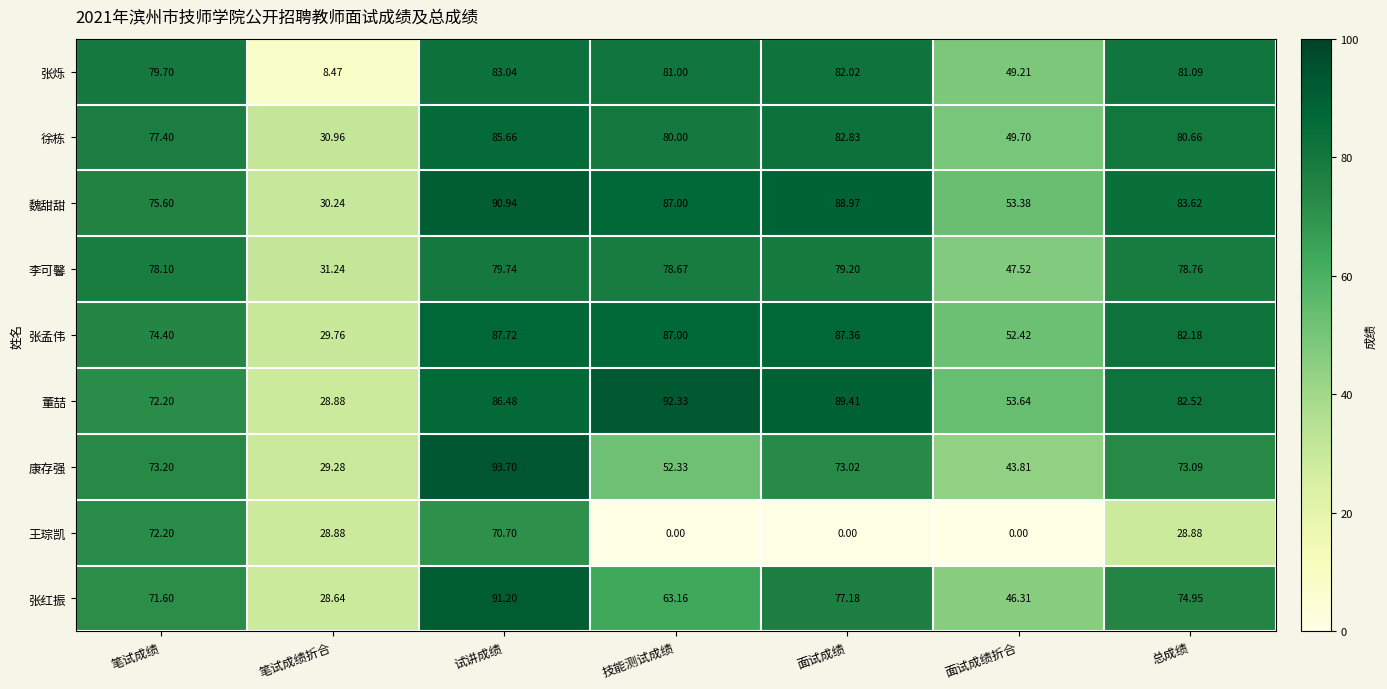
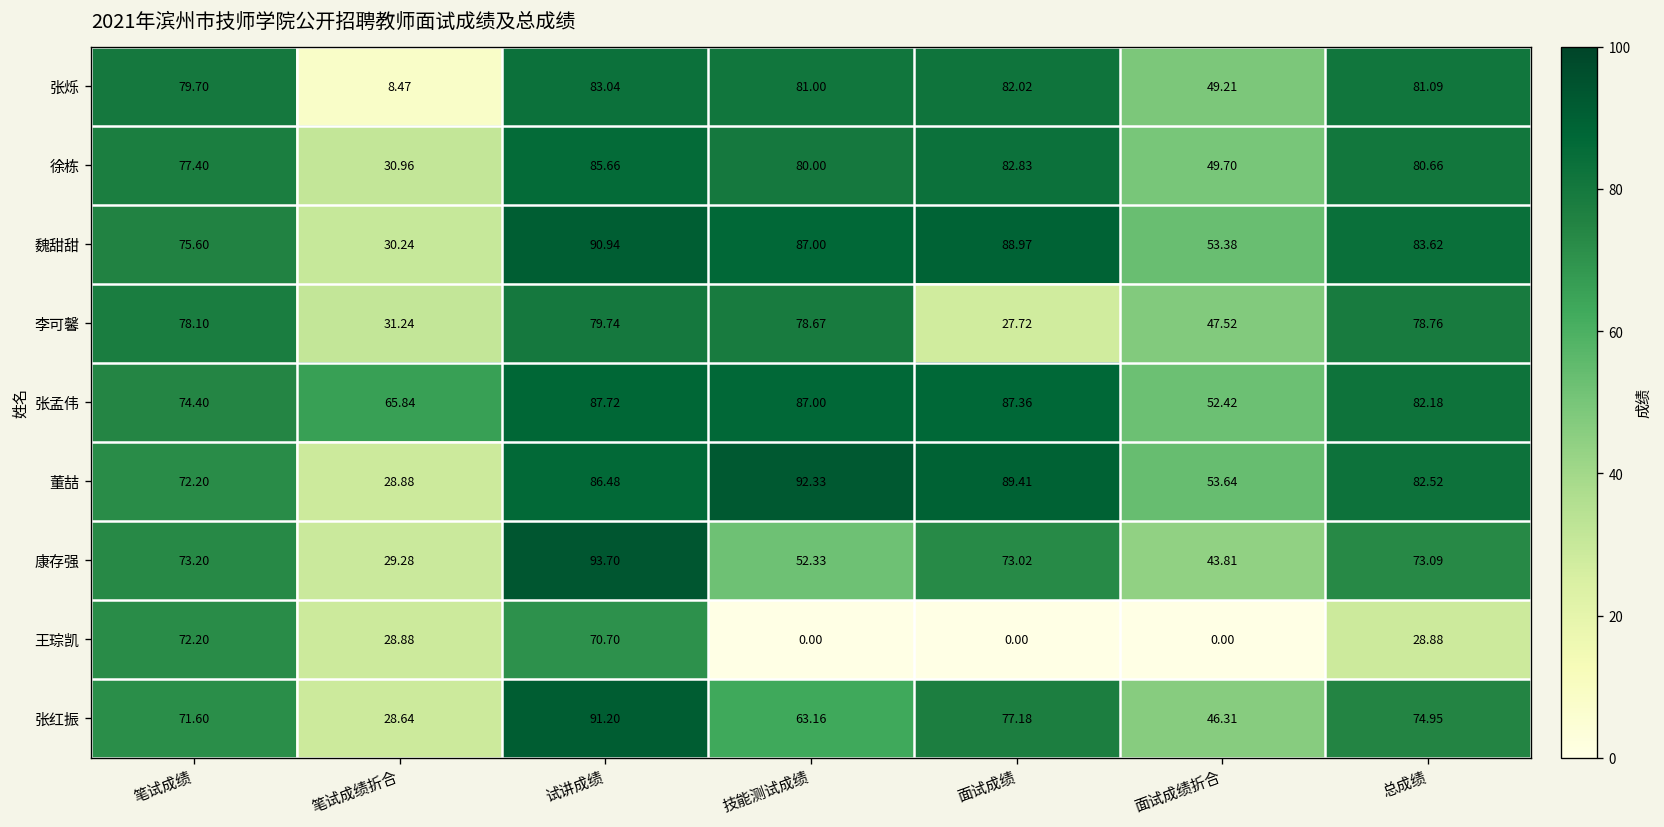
  {
    "张烁": {
      "笔试成绩": 79.70,
      "笔试成绩折合": 8.47,
      "试讲成绩": 83.04,
      "技能测试成绩": 81.00,
      "面试成绩": 82.02,
      "面试成绩折合": 49.21,
      "总成绩": 81.09
    },
    "徐栋": {
      "笔试成绩": 77.40,
      "笔试成绩折合": 30.96,
      "试讲成绩": 85.66,
      "技能测试成绩": 80.00,
      "面试成绩": 82.83,
      "面试成绩折合": 49.70,
      "总成绩": 80.66
    },
    "魏甜甜": {
      "笔试成绩": 75.60,
      "笔试成绩折合": 30.24,
      "试讲成绩": 90.94,
      "技能测试成绩": 87.00,
      "面试成绩": 88.97,
      "面试成绩折合": 53.38,
      "总成绩": 83.62
    },
    "李可馨": {
      "笔试成绩": 78.10,
      "笔试成绩折合": 31.24,
      "试讲成绩": 79.74,
      "技能测试成绩": 78.67,
-     "面试成绩": 79.20,
+     "面试成绩": 27.72,
      "面试成绩折合": 47.52,
      "总成绩": 78.76
    },
    "张孟伟": {
      "笔试成绩": 74.40,
-     "笔试成绩折合": 29.76,
+     "笔试成绩折合": 65.84,
      "试讲成绩": 87.72,
      "技能测试成绩": 87.00,
      "面试成绩": 87.36,
      "面试成绩折合": 52.42,
      "总成绩": 82.18
    },
    "董喆": {
      "笔试成绩": 72.20,
      "笔试成绩折合": 28.88,
      "试讲成绩": 86.48,
      "技能测试成绩": 92.33,
      "面试成绩": 89.41,
      "面试成绩折合": 53.64,
      "总成绩": 82.52
    },
    "康存强": {
      "笔试成绩": 73.20,
      "笔试成绩折合": 29.28,
      "试讲成绩": 93.70,
      "技能测试成绩": 52.33,
      "面试成绩": 73.02,
      "面试成绩折合": 43.81,
      "总成绩": 73.09
    },
    "王琮凯": {
      "笔试成绩": 72.20,
      "笔试成绩折合": 28.88,
      "试讲成绩": 70.70,
      "技能测试成绩": 0.00,
      "面试成绩": 0.00,
      "面试成绩折合": 0.00,
      "总成绩": 28.88
    },
    "张红振": {
      "笔试成绩": 71.60,
      "笔试成绩折合": 28.64,
      "试讲成绩": 91.20,
      "技能测试成绩": 63.16,
      "面试成绩": 77.18,
      "面试成绩折合": 46.31,
      "总成绩": 74.95
    }
  }
